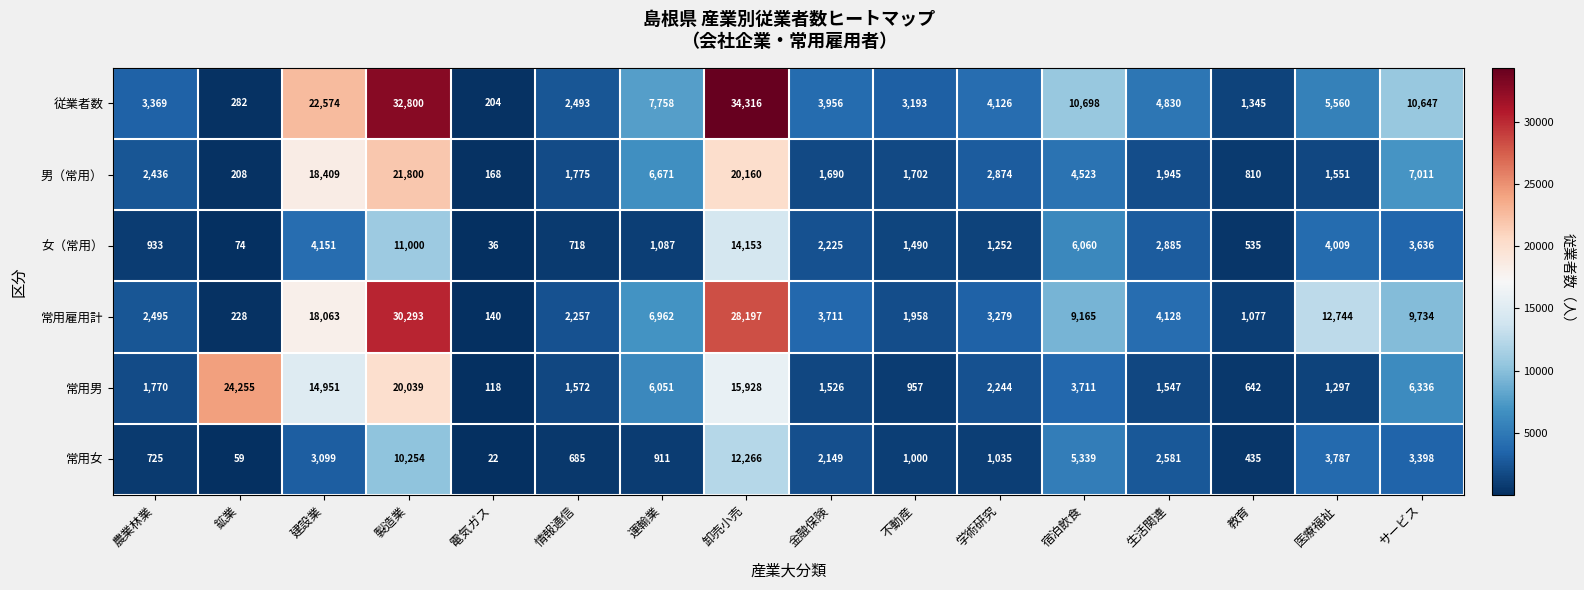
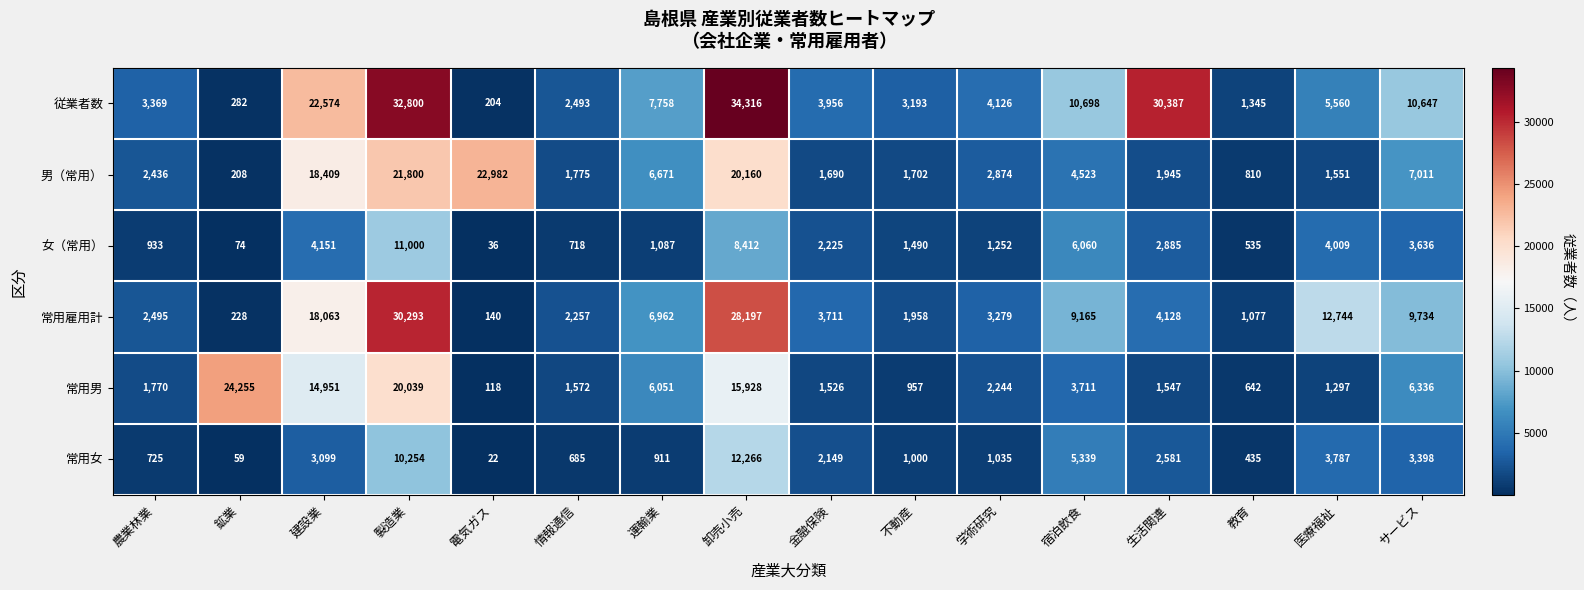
  {
    "従業者数": {
      "農業林業": "3,369",
      "鉱業": "282",
      "建設業": "22,574",
      "製造業": "32,800",
      "電気ガス": "204",
      "情報通信": "2,493",
      "運輸業": "7,758",
      "卸売小売": "34,316",
      "金融保険": "3,956",
      "不動産": "3,193",
      "学術研究": "4,126",
      "宿泊飲食": "10,698",
-     "生活関連": "4,830",
+     "生活関連": "30,387",
      "教育": "1,345",
      "医療福祉": "5,560",
      "サービス": "10,647"
    },
    "男（常用）": {
      "農業林業": "2,436",
      "鉱業": "208",
      "建設業": "18,409",
      "製造業": "21,800",
-     "電気ガス": "168",
+     "電気ガス": "22,982",
      "情報通信": "1,775",
      "運輸業": "6,671",
      "卸売小売": "20,160",
      "金融保険": "1,690",
      "不動産": "1,702",
      "学術研究": "2,874",
      "宿泊飲食": "4,523",
      "生活関連": "1,945",
      "教育": "810",
      "医療福祉": "1,551",
      "サービス": "7,011"
    },
    "女（常用）": {
      "農業林業": "933",
      "鉱業": "74",
      "建設業": "4,151",
      "製造業": "11,000",
      "電気ガス": "36",
      "情報通信": "718",
      "運輸業": "1,087",
-     "卸売小売": "14,153",
+     "卸売小売": "8,412",
      "金融保険": "2,225",
      "不動産": "1,490",
      "学術研究": "1,252",
      "宿泊飲食": "6,060",
      "生活関連": "2,885",
      "教育": "535",
      "医療福祉": "4,009",
      "サービス": "3,636"
    },
    "常用雇用計": {
      "農業林業": "2,495",
      "鉱業": "228",
      "建設業": "18,063",
      "製造業": "30,293",
      "電気ガス": "140",
      "情報通信": "2,257",
      "運輸業": "6,962",
      "卸売小売": "28,197",
      "金融保険": "3,711",
      "不動産": "1,958",
      "学術研究": "3,279",
      "宿泊飲食": "9,165",
      "生活関連": "4,128",
      "教育": "1,077",
      "医療福祉": "12,744",
      "サービス": "9,734"
    },
    "常用男": {
      "農業林業": "1,770",
      "鉱業": "24,255",
      "建設業": "14,951",
      "製造業": "20,039",
      "電気ガス": "118",
      "情報通信": "1,572",
      "運輸業": "6,051",
      "卸売小売": "15,928",
      "金融保険": "1,526",
      "不動産": "957",
      "学術研究": "2,244",
      "宿泊飲食": "3,711",
      "生活関連": "1,547",
      "教育": "642",
      "医療福祉": "1,297",
      "サービス": "6,336"
    },
    "常用女": {
      "農業林業": "725",
      "鉱業": "59",
      "建設業": "3,099",
      "製造業": "10,254",
      "電気ガス": "22",
      "情報通信": "685",
      "運輸業": "911",
      "卸売小売": "12,266",
      "金融保険": "2,149",
      "不動産": "1,000",
      "学術研究": "1,035",
      "宿泊飲食": "5,339",
      "生活関連": "2,581",
      "教育": "435",
      "医療福祉": "3,787",
      "サービス": "3,398"
    }
  }
